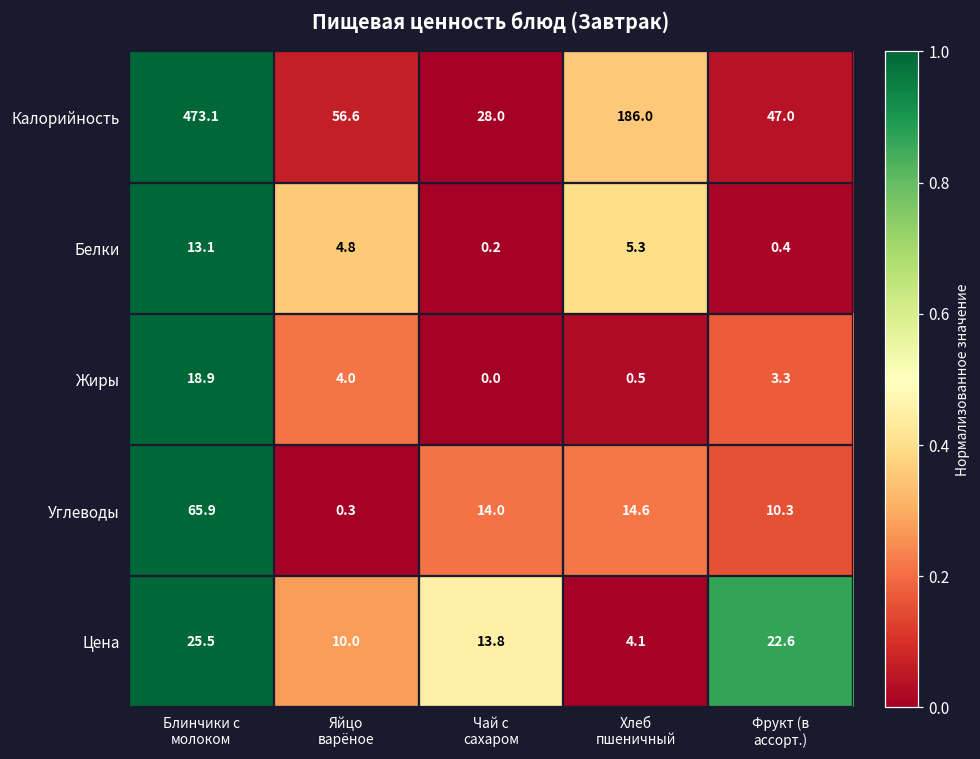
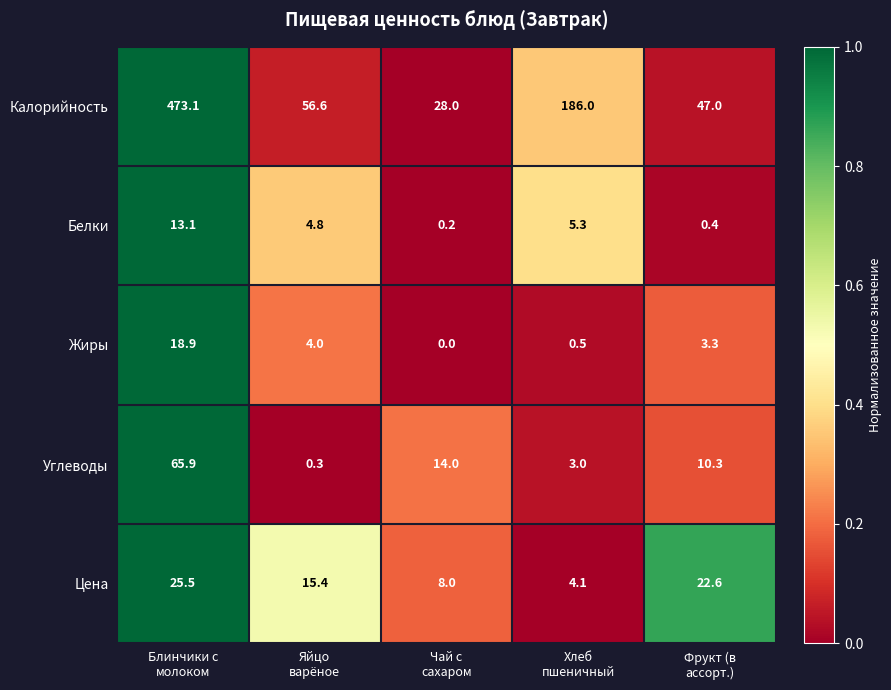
  {
    "Калорийность": {
      "Блинчики с молоком": 473.1,
      "Яйцо варёное": 56.6,
      "Чай с сахаром": 28.0,
      "Хлеб пшеничный": 186.0,
      "Фрукт (в ассорт.)": 47.0
    },
    "Белки": {
      "Блинчики с молоком": 13.1,
      "Яйцо варёное": 4.8,
      "Чай с сахаром": 0.2,
      "Хлеб пшеничный": 5.3,
      "Фрукт (в ассорт.)": 0.4
    },
    "Жиры": {
      "Блинчики с молоком": 18.9,
      "Яйцо варёное": 4.0,
      "Чай с сахаром": 0.0,
      "Хлеб пшеничный": 0.5,
      "Фрукт (в ассорт.)": 3.3
    },
    "Углеводы": {
      "Блинчики с молоком": 65.9,
      "Яйцо варёное": 0.3,
      "Чай с сахаром": 14.0,
-     "Хлеб пшеничный": 14.6,
+     "Хлеб пшеничный": 3.0,
      "Фрукт (в ассорт.)": 10.3
    },
    "Цена": {
      "Блинчики с молоком": 25.5,
-     "Яйцо варёное": 10.0,
-     "Чай с сахаром": 13.8,
+     "Яйцо варёное": 15.4,
+     "Чай с сахаром": 8.0,
      "Хлеб пшеничный": 4.1,
      "Фрукт (в ассорт.)": 22.6
    }
  }
